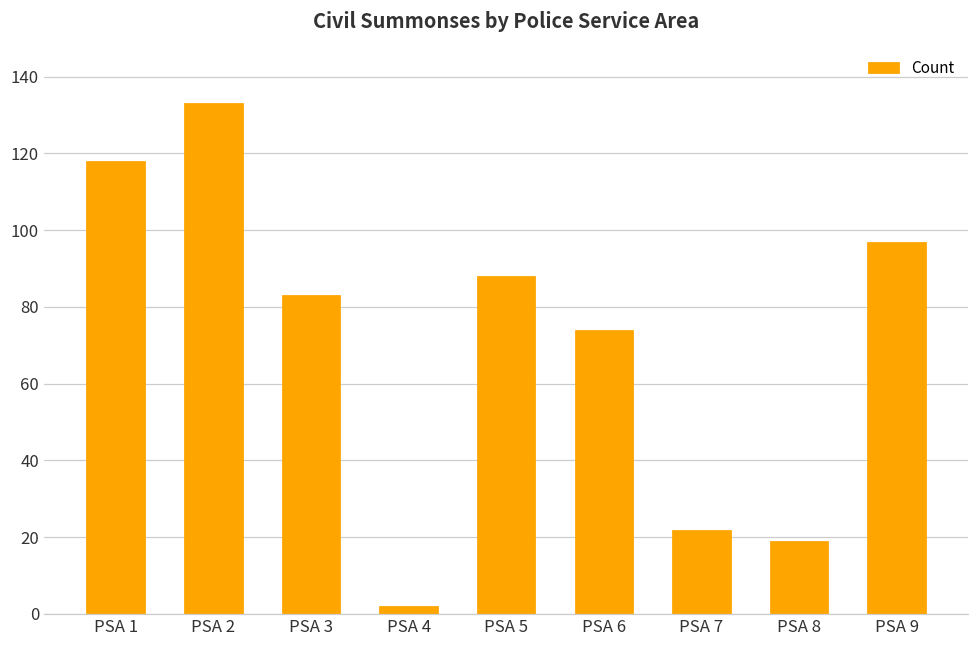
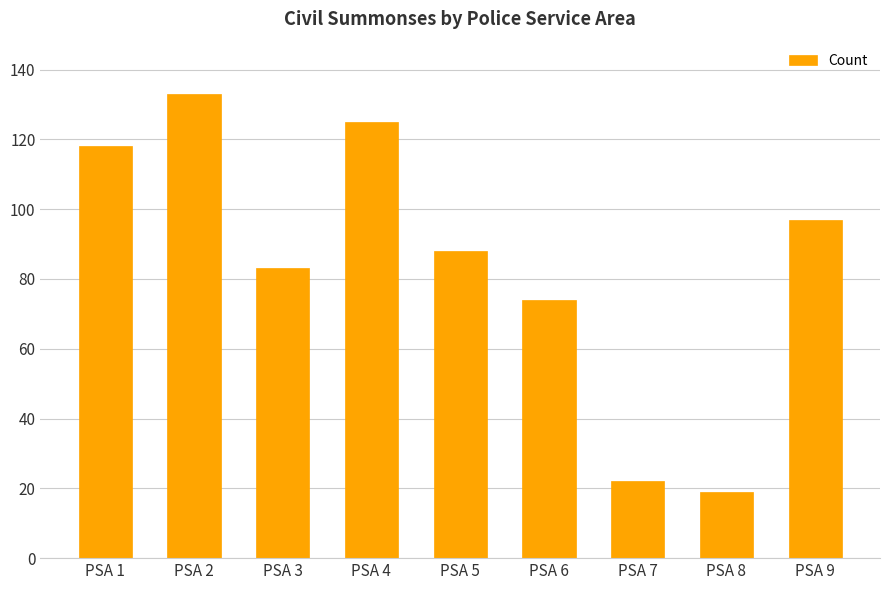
  {
    "PSA 1": 118,
    "PSA 2": 133,
    "PSA 3": 83,
-   "PSA 4": 2,
+   "PSA 4": 125,
    "PSA 5": 88,
    "PSA 6": 74,
    "PSA 7": 22,
    "PSA 8": 19,
    "PSA 9": 97
  }
